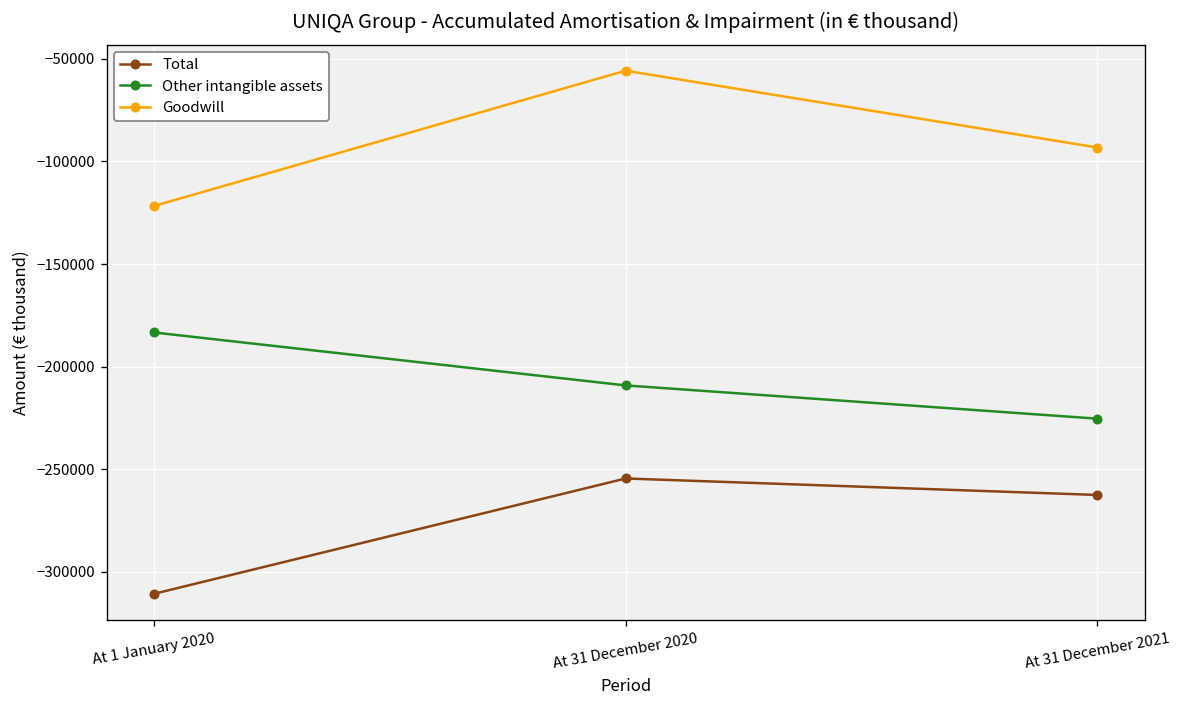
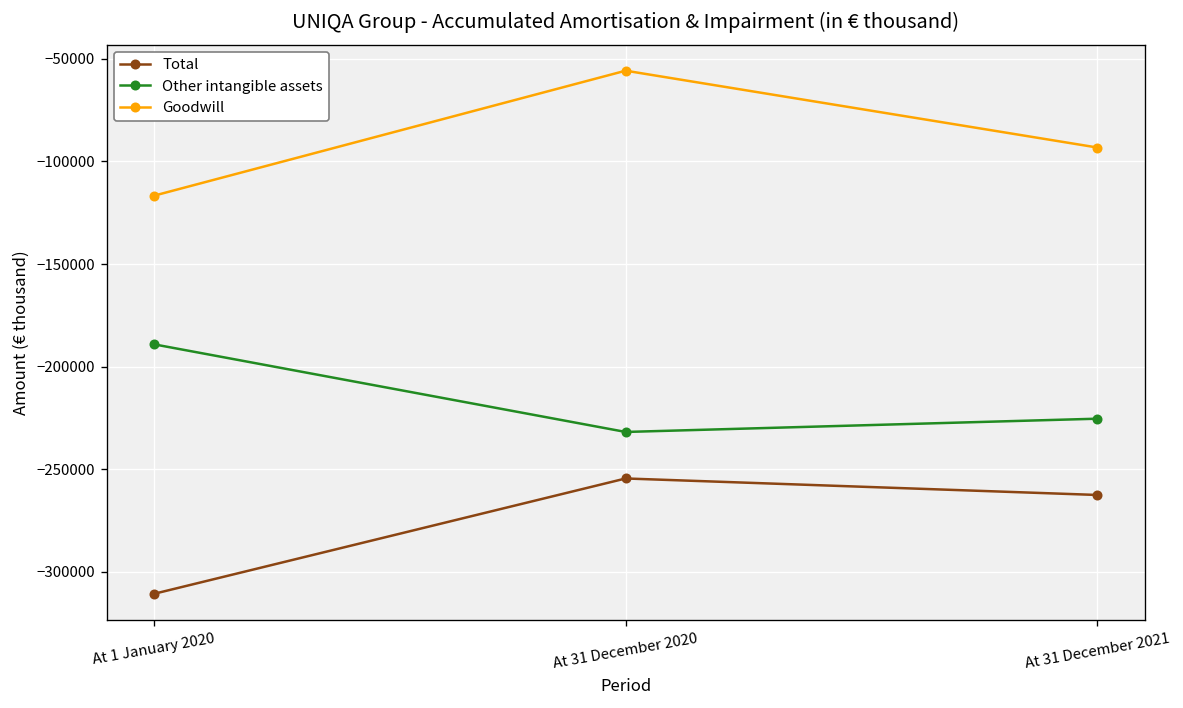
  {
    "Total": {
      "At 1 January 2020": -311000,
      "At 31 December 2020": -255000,
      "At 31 December 2021": -263000
    },
    "Other intangible assets": {
-     "At 1 January 2020": -183000,
-     "At 31 December 2020": -209000,
+     "At 1 January 2020": -189000,
+     "At 31 December 2020": -232000,
      "At 31 December 2021": -225000
    },
    "Goodwill": {
-     "At 1 January 2020": -122000,
+     "At 1 January 2020": -117000,
      "At 31 December 2020": -56000,
      "At 31 December 2021": -93000
    }
  }
